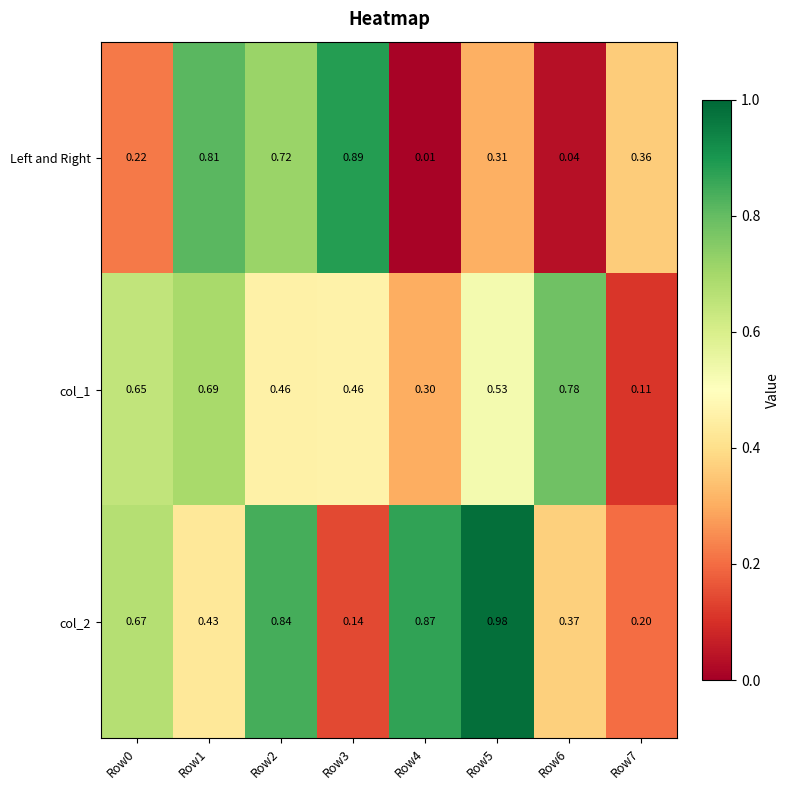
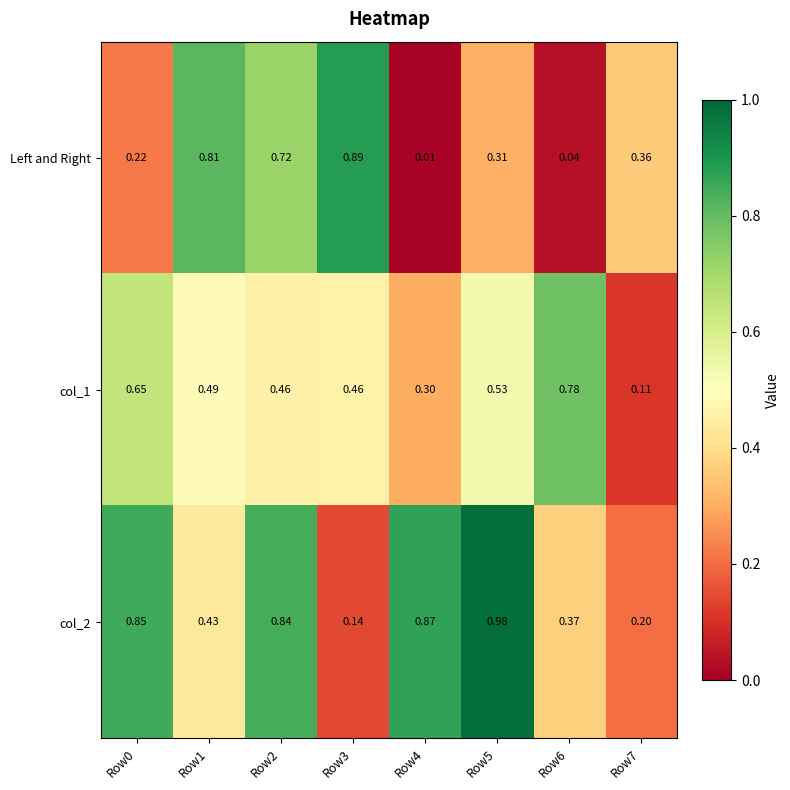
  {
    "Left and Right": {
      "Row0": 0.22,
      "Row1": 0.81,
      "Row2": 0.72,
      "Row3": 0.89,
      "Row4": 0.01,
      "Row5": 0.31,
      "Row6": 0.04,
      "Row7": 0.36
    },
    "col_1": {
      "Row0": 0.65,
-     "Row1": 0.69,
+     "Row1": 0.49,
      "Row2": 0.46,
      "Row3": 0.46,
      "Row4": 0.30,
      "Row5": 0.53,
      "Row6": 0.78,
      "Row7": 0.11
    },
    "col_2": {
-     "Row0": 0.67,
+     "Row0": 0.85,
      "Row1": 0.43,
      "Row2": 0.84,
      "Row3": 0.14,
      "Row4": 0.87,
      "Row5": 0.98,
      "Row6": 0.37,
      "Row7": 0.20
    }
  }
